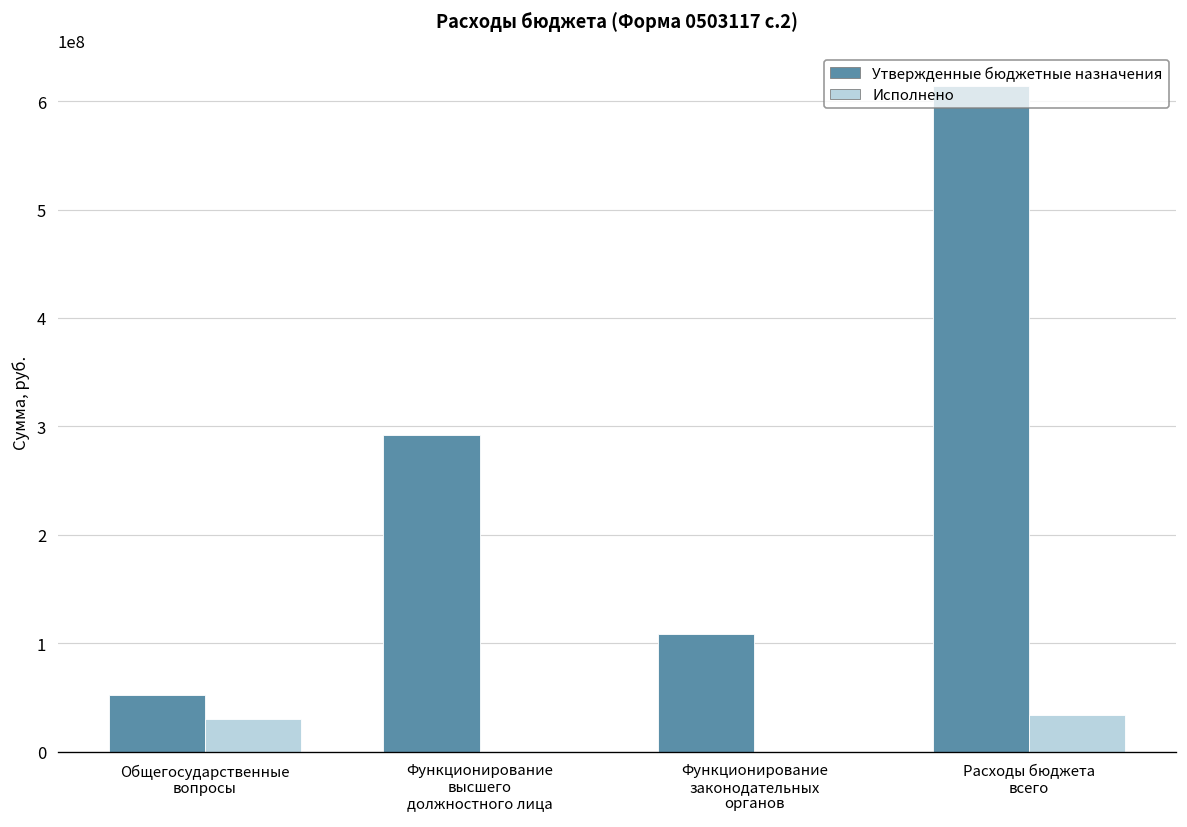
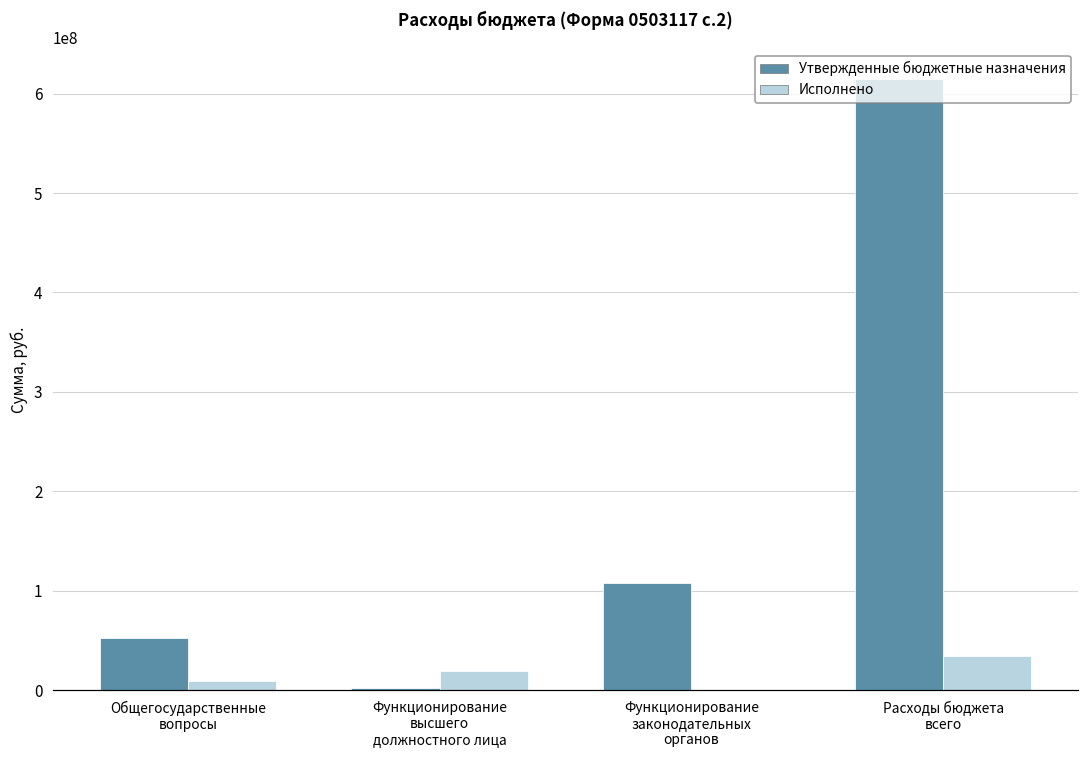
  {
    "Утвержденные бюджетные назначения": {
      "Общегосударственные вопросы": 50000000,
-     "Функционирование высшего должностного лица": 290000000,
+     "Функционирование высшего должностного лица": 0,
      "Функционирование законодательных органов": 110000000
    },
    "Исполнено": {
-     "Общегосударственные вопросы": 30000000,
-     "Функционирование высшего должностного лица": 0,
+     "Общегосударственные вопросы": 10000000,
+     "Функционирование высшего должностного лица": 20000000,
      "Функционирование законодательных органов": 0,
      "Расходы бюджета всего": 30000000
    }
  }
